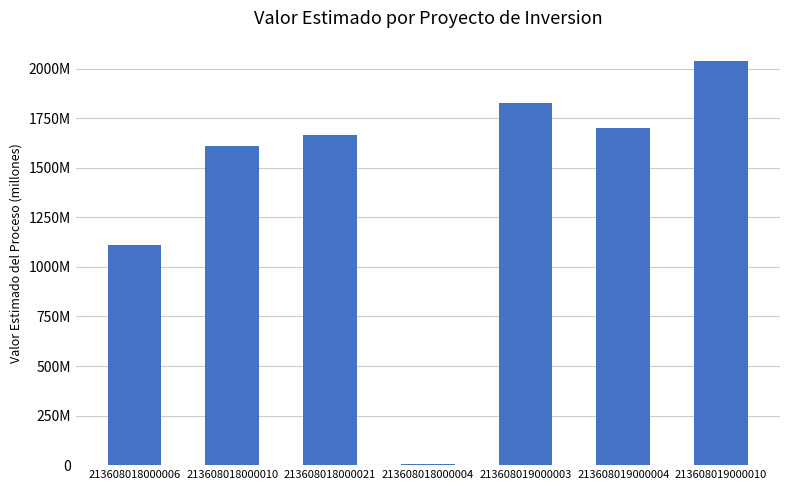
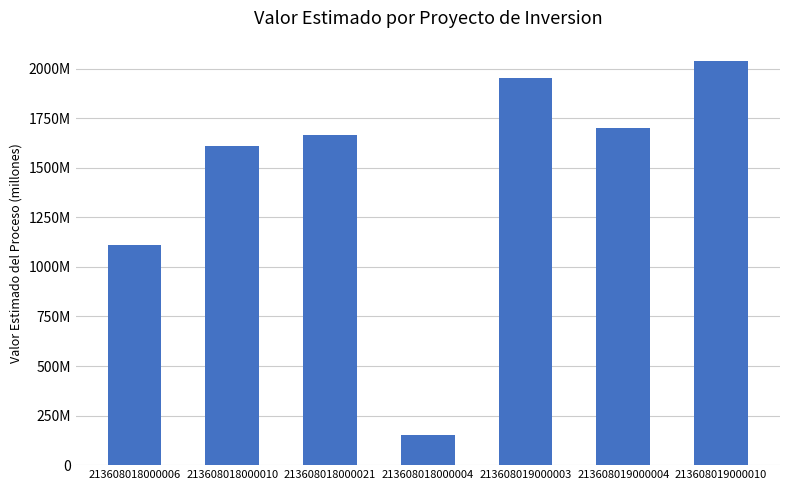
  {
    "213608018000006": 1110000000,
    "213608018000010": 1610000000,
    "213608018000021": 1660000000,
-   "213608018000004": 10000000,
-   "213608019000003": 1830000000,
+   "213608018000004": 150000000,
+   "213608019000003": 1950000000,
    "213608019000004": 1700000000,
    "213608019000010": 2040000000
  }
